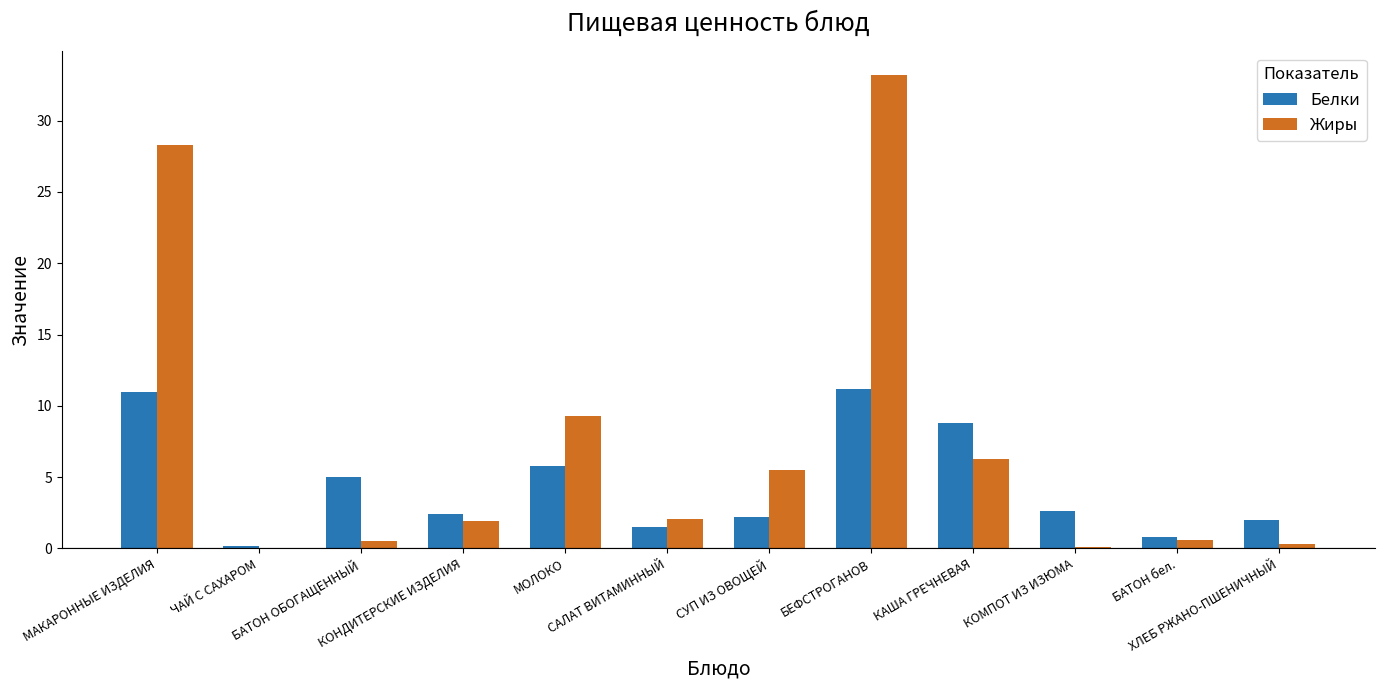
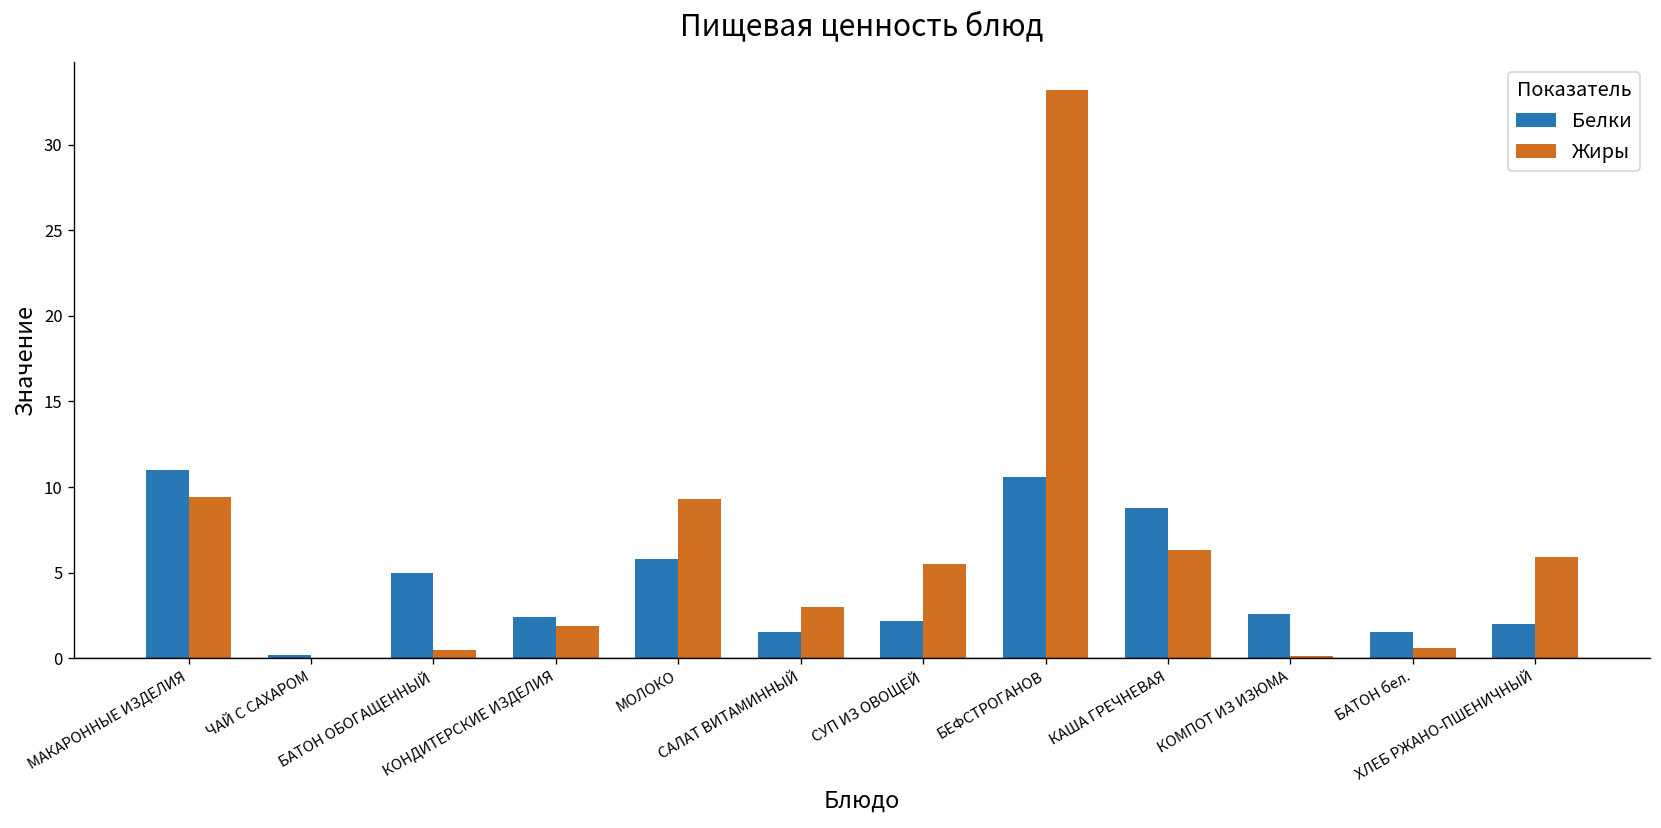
  {
    "Белки": {
      "МАКАРОННЫЕ ИЗДЕЛИЯ": 11.0,
      "ЧАЙ С САХАРОМ": 0.2,
      "БАТОН ОБОГАЩЕННЫЙ": 5.0,
      "КОНДИТЕРСКИЕ ИЗДЕЛИЯ": 2.4,
      "МОЛОКО": 5.8,
      "САЛАТ ВИТАМИННЫЙ": 1.5,
      "СУП ИЗ ОВОЩЕЙ": 2.2,
-     "БЕФСТРОГАНОВ": 11.2,
+     "БЕФСТРОГАНОВ": 10.6,
      "КАША ГРЕЧНЕВАЯ": 8.8,
      "КОМПОТ ИЗ ИЗЮМА": 2.6,
-     "БАТОН бел.": 0.8,
+     "БАТОН бел.": 1.5,
      "ХЛЕБ РЖАНО-ПШЕНИЧНЫЙ": 2.0
    },
    "Жиры": {
-     "МАКАРОННЫЕ ИЗДЕЛИЯ": 28.3,
+     "МАКАРОННЫЕ ИЗДЕЛИЯ": 9.4,
      "ЧАЙ С САХАРОМ": 0.0,
      "БАТОН ОБОГАЩЕННЫЙ": 0.5,
      "КОНДИТЕРСКИЕ ИЗДЕЛИЯ": 1.9,
      "МОЛОКО": 9.3,
-     "САЛАТ ВИТАМИННЫЙ": 2.1,
+     "САЛАТ ВИТАМИННЫЙ": 3.0,
      "СУП ИЗ ОВОЩЕЙ": 5.5,
      "БЕФСТРОГАНОВ": 33.2,
      "КАША ГРЕЧНЕВАЯ": 6.3,
      "БАТОН бел.": 0.6,
-     "ХЛЕБ РЖАНО-ПШЕНИЧНЫЙ": 0.3
+     "ХЛЕБ РЖАНО-ПШЕНИЧНЫЙ": 5.9
    }
  }
